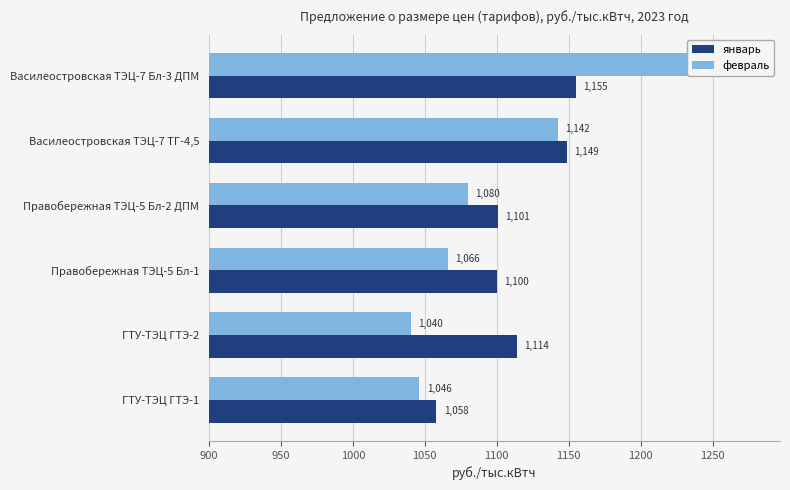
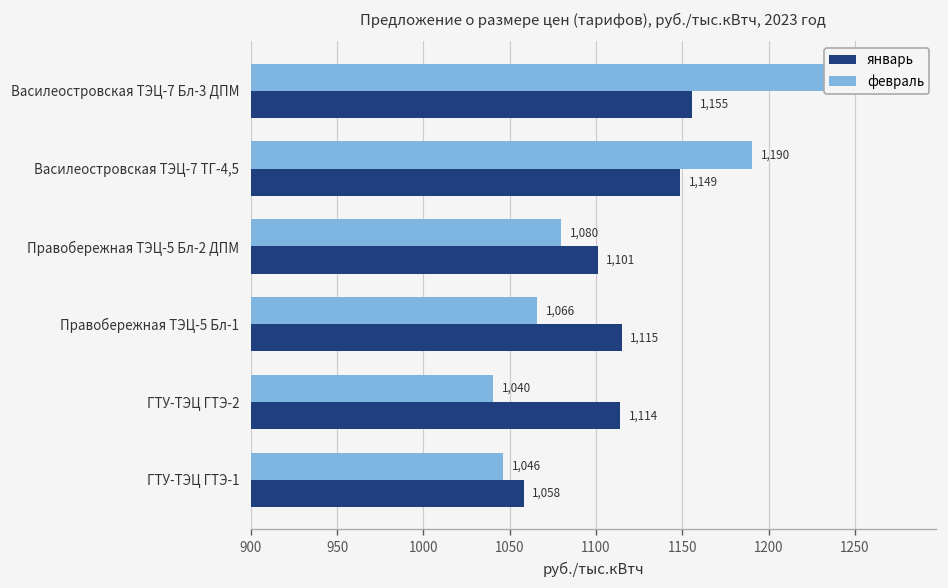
  {
    "январь": {
      "Василеостровская ТЭЦ-7 Бл-3 ДПМ": "1,155",
      "Василеостровская ТЭЦ-7 ТГ-4,5": "1,149",
      "Правобережная ТЭЦ-5 Бл-2 ДПМ": "1,101",
-     "Правобережная ТЭЦ-5 Бл-1": "1,100",
+     "Правобережная ТЭЦ-5 Бл-1": "1,115",
      "ГТУ-ТЭЦ ГТЭ-2": "1,114",
      "ГТУ-ТЭЦ ГТЭ-1": "1,058"
    },
    "февраль": {
-     "Василеостровская ТЭЦ-7 ТГ-4,5": "1,142",
+     "Василеостровская ТЭЦ-7 ТГ-4,5": "1,190",
      "Правобережная ТЭЦ-5 Бл-2 ДПМ": "1,080",
      "Правобережная ТЭЦ-5 Бл-1": "1,066",
      "ГТУ-ТЭЦ ГТЭ-2": "1,040",
      "ГТУ-ТЭЦ ГТЭ-1": "1,046"
    }
  }
